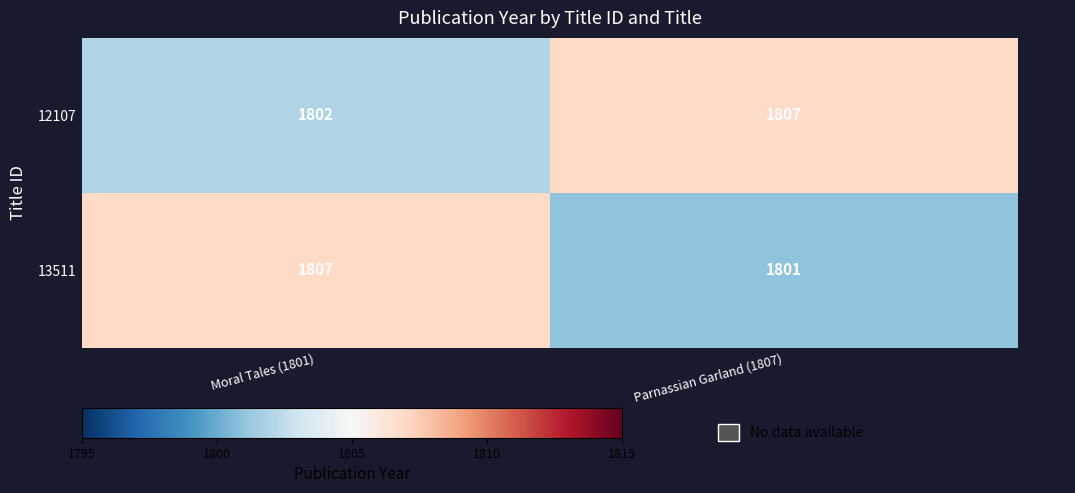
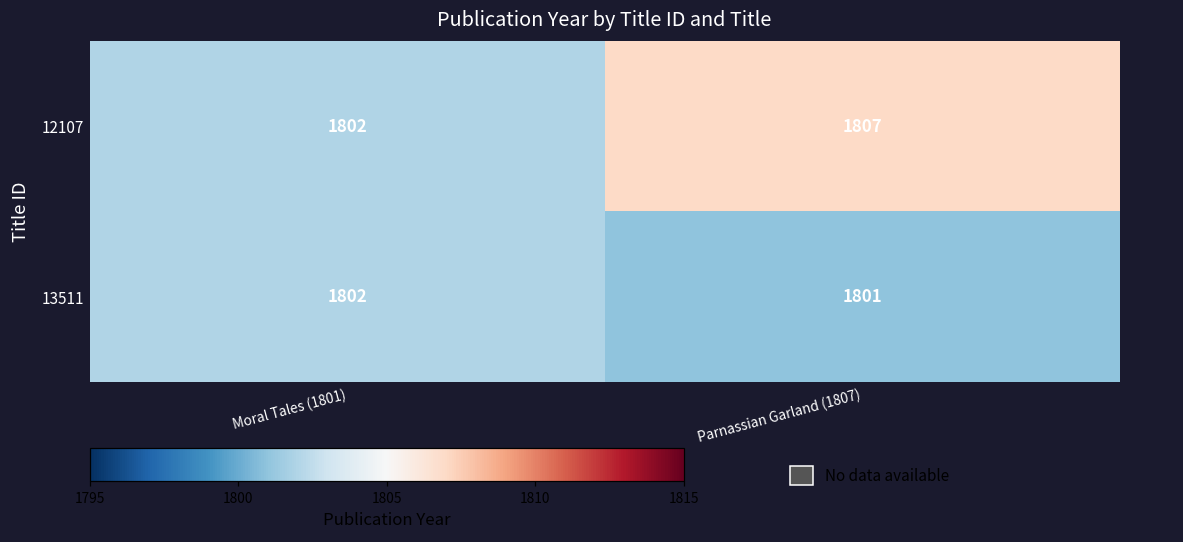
  {
    "12107": {
      "Moral Tales (1801)": 1802,
      "Parnassian Garland (1807)": 1807
    },
    "13511": {
-     "Moral Tales (1801)": 1807,
+     "Moral Tales (1801)": 1802,
      "Parnassian Garland (1807)": 1801
    }
  }
